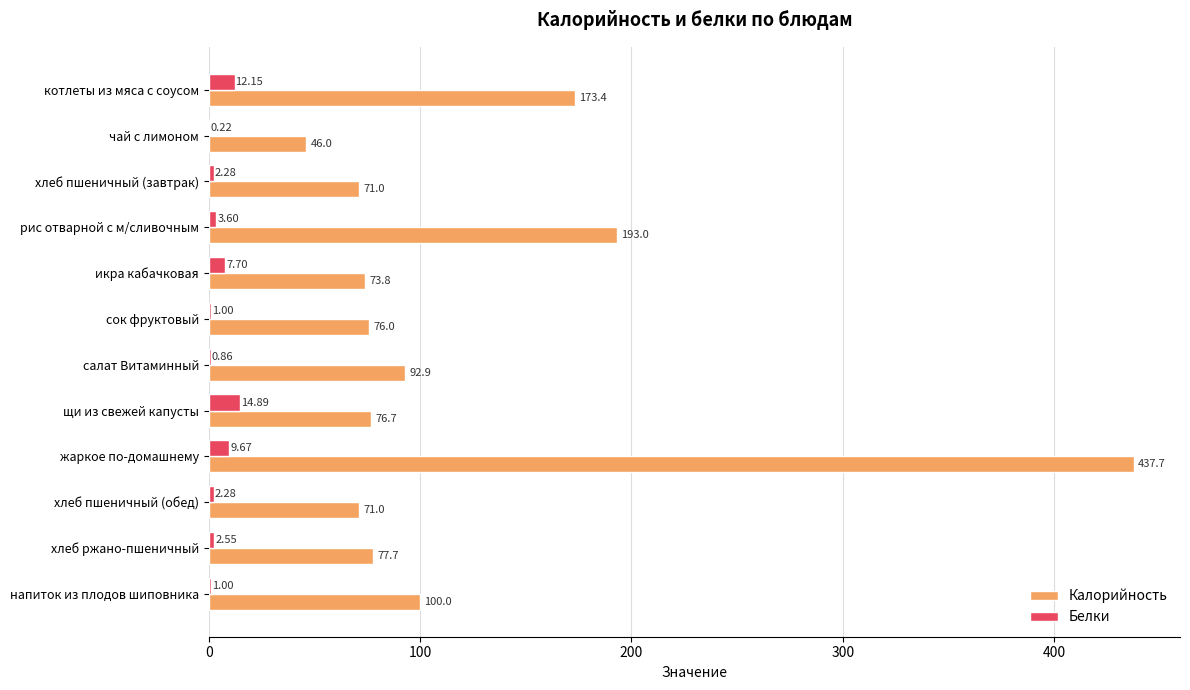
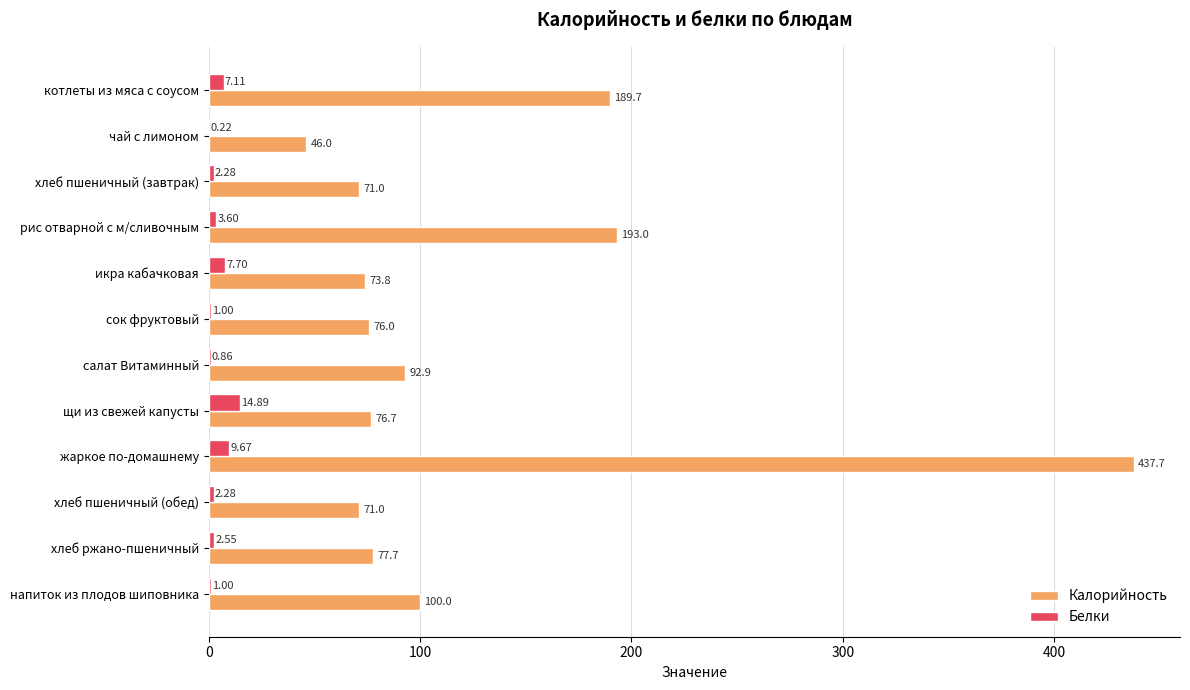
  {
    "Калорийность": {
-     "котлеты из мяса с соусом": 173.4,
+     "котлеты из мяса с соусом": 189.7,
      "чай с лимоном": 46.0,
      "хлеб пшеничный (завтрак)": 71.0,
      "рис отварной с м/сливочным": 193.0,
      "икра кабачковая": 73.8,
      "сок фруктовый": 76.0,
      "салат Витаминный": 92.9,
      "щи из свежей капусты": 76.7,
      "жаркое по-домашнему": 437.7,
      "хлеб пшеничный (обед)": 71.0,
      "хлеб ржано-пшеничный": 77.7,
      "напиток из плодов шиповника": 100.0
    },
    "Белки": {
-     "котлеты из мяса с соусом": 12.15,
+     "котлеты из мяса с соусом": 7.11,
      "чай с лимоном": 0.22,
      "хлеб пшеничный (завтрак)": 2.28,
      "рис отварной с м/сливочным": 3.60,
      "икра кабачковая": 7.70,
      "сок фруктовый": 1.00,
      "салат Витаминный": 0.86,
      "щи из свежей капусты": 14.89,
      "жаркое по-домашнему": 9.67,
      "хлеб пшеничный (обед)": 2.28,
      "хлеб ржано-пшеничный": 2.55,
      "напиток из плодов шиповника": 1.00
    }
  }
